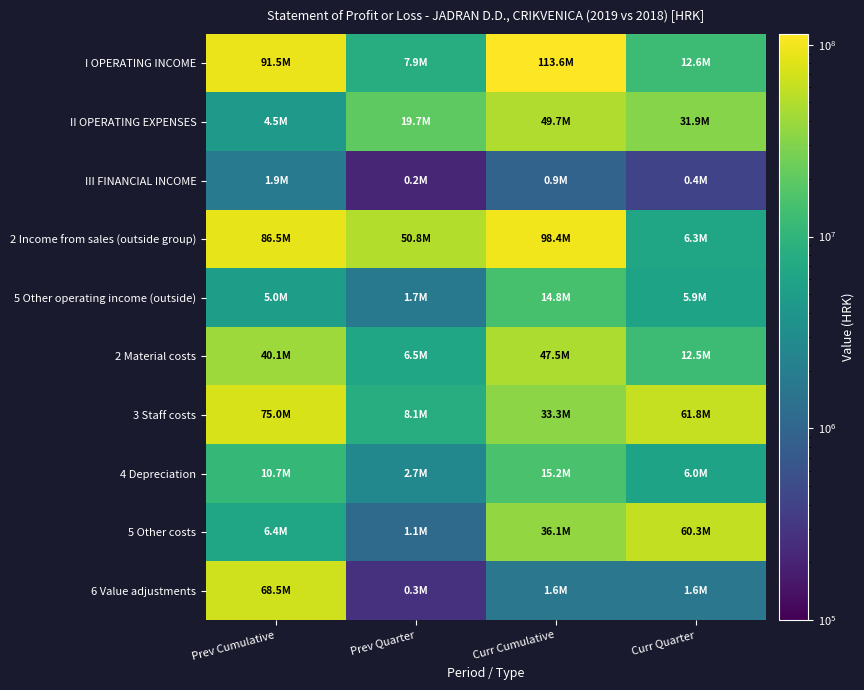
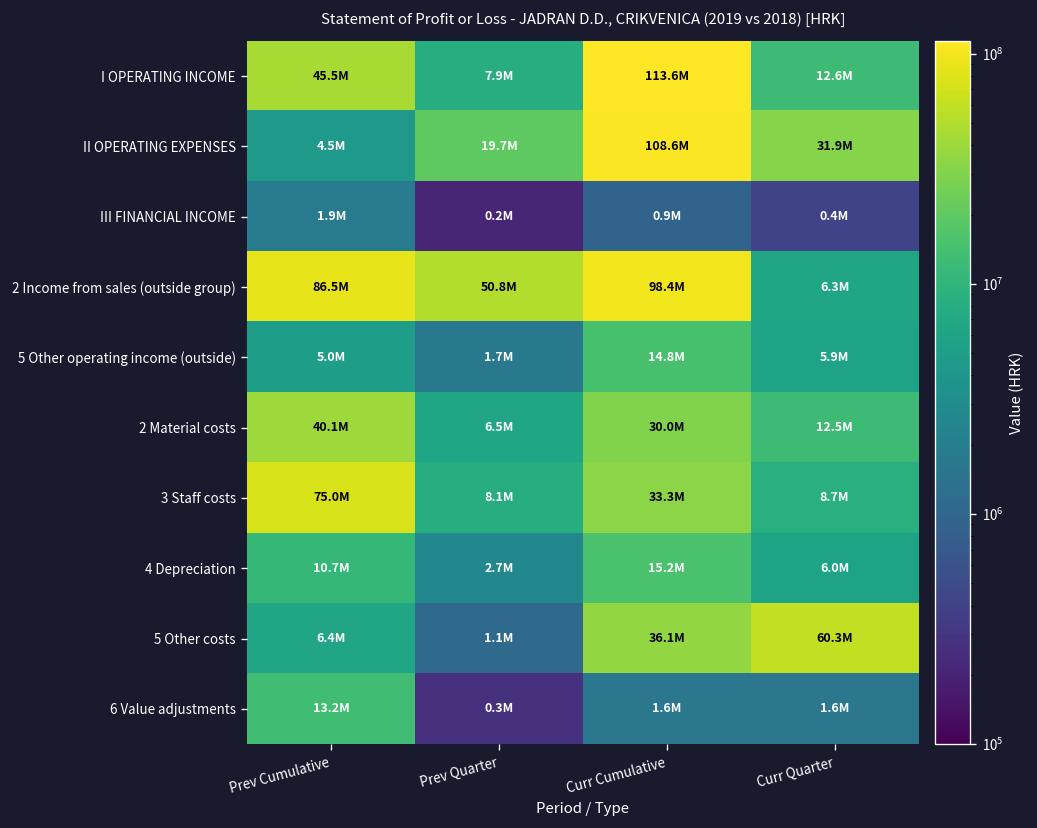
  {
    "I OPERATING INCOME": {
-     "Prev Cumulative": "91.5M",
+     "Prev Cumulative": "45.5M",
      "Prev Quarter": "7.9M",
      "Curr Cumulative": "113.6M",
      "Curr Quarter": "12.6M"
    },
    "II OPERATING EXPENSES": {
      "Prev Cumulative": "4.5M",
      "Prev Quarter": "19.7M",
-     "Curr Cumulative": "49.7M",
+     "Curr Cumulative": "108.6M",
      "Curr Quarter": "31.9M"
    },
    "III FINANCIAL INCOME": {
      "Prev Cumulative": "1.9M",
      "Prev Quarter": "0.2M",
      "Curr Cumulative": "0.9M",
      "Curr Quarter": "0.4M"
    },
    "2 Income from sales (outside group)": {
      "Prev Cumulative": "86.5M",
      "Prev Quarter": "50.8M",
      "Curr Cumulative": "98.4M",
      "Curr Quarter": "6.3M"
    },
    "5 Other operating income (outside)": {
      "Prev Cumulative": "5.0M",
      "Prev Quarter": "1.7M",
      "Curr Cumulative": "14.8M",
      "Curr Quarter": "5.9M"
    },
    "2 Material costs": {
      "Prev Cumulative": "40.1M",
      "Prev Quarter": "6.5M",
-     "Curr Cumulative": "47.5M",
+     "Curr Cumulative": "30.0M",
      "Curr Quarter": "12.5M"
    },
    "3 Staff costs": {
      "Prev Cumulative": "75.0M",
      "Prev Quarter": "8.1M",
      "Curr Cumulative": "33.3M",
-     "Curr Quarter": "61.8M"
+     "Curr Quarter": "8.7M"
    },
    "4 Depreciation": {
      "Prev Cumulative": "10.7M",
      "Prev Quarter": "2.7M",
      "Curr Cumulative": "15.2M",
      "Curr Quarter": "6.0M"
    },
    "5 Other costs": {
      "Prev Cumulative": "6.4M",
      "Prev Quarter": "1.1M",
      "Curr Cumulative": "36.1M",
      "Curr Quarter": "60.3M"
    },
    "6 Value adjustments": {
-     "Prev Cumulative": "68.5M",
+     "Prev Cumulative": "13.2M",
      "Prev Quarter": "0.3M",
      "Curr Cumulative": "1.6M",
      "Curr Quarter": "1.6M"
    }
  }
